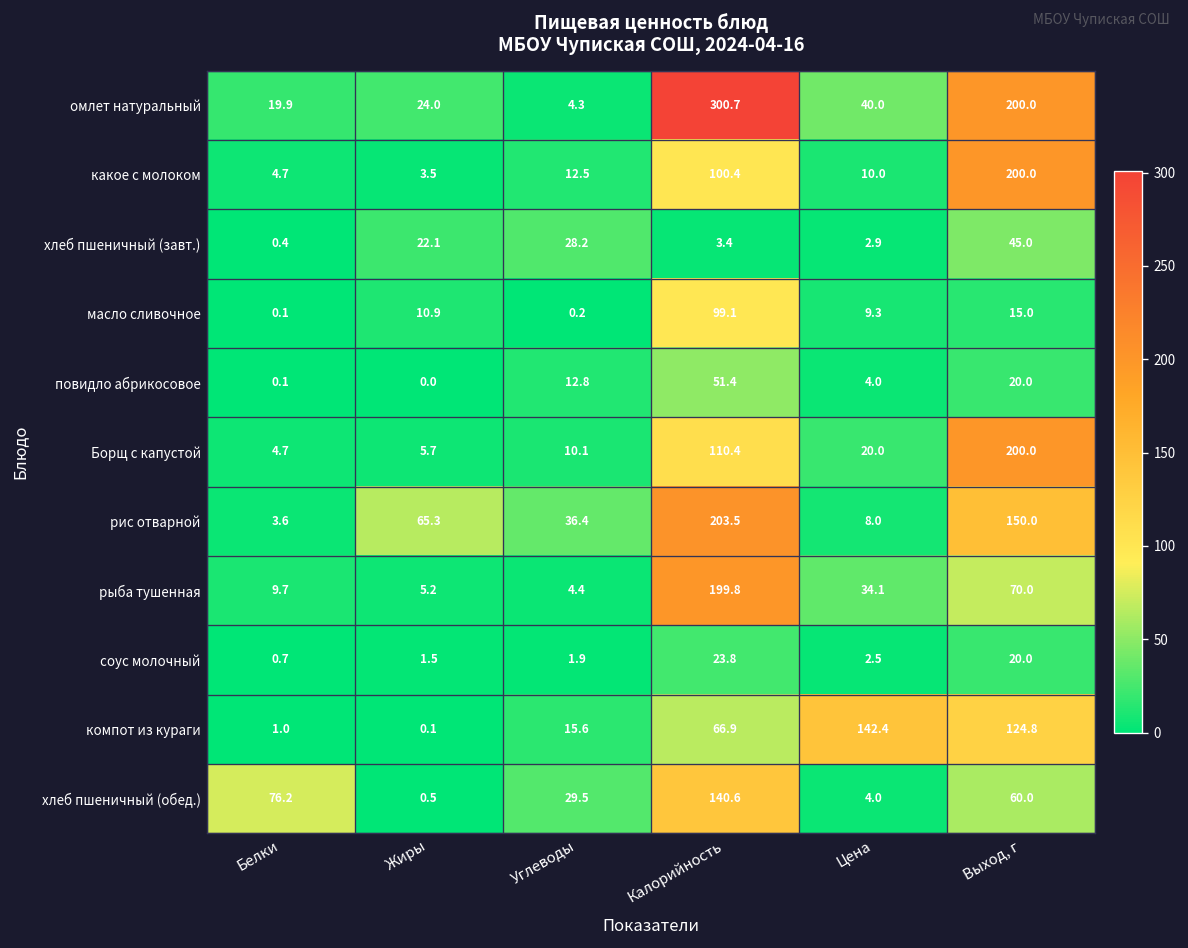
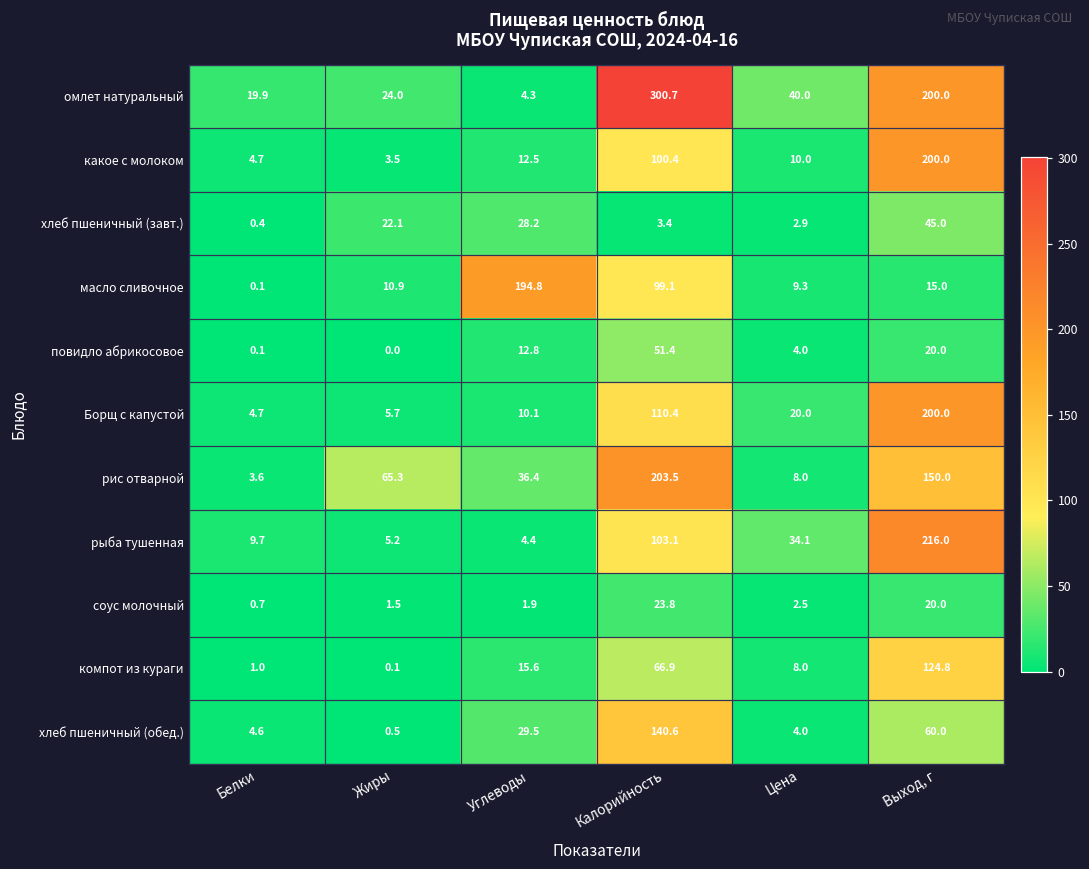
  {
    "омлет натуральный": {
      "Белки": 19.9,
      "Жиры": 24.0,
      "Углеводы": 4.3,
      "Калорийность": 300.7,
      "Цена": 40.0,
      "Выход, г": 200.0
    },
    "какое с молоком": {
      "Белки": 4.7,
      "Жиры": 3.5,
      "Углеводы": 12.5,
      "Калорийность": 100.4,
      "Цена": 10.0,
      "Выход, г": 200.0
    },
    "хлеб пшеничный (завт.)": {
      "Белки": 0.4,
      "Жиры": 22.1,
      "Углеводы": 28.2,
      "Калорийность": 3.4,
      "Цена": 2.9,
      "Выход, г": 45.0
    },
    "масло сливочное": {
      "Белки": 0.1,
      "Жиры": 10.9,
-     "Углеводы": 0.2,
+     "Углеводы": 194.8,
      "Калорийность": 99.1,
      "Цена": 9.3,
      "Выход, г": 15.0
    },
    "повидло абрикосовое": {
      "Белки": 0.1,
      "Жиры": 0.0,
      "Углеводы": 12.8,
      "Калорийность": 51.4,
      "Цена": 4.0,
      "Выход, г": 20.0
    },
    "Борщ с капустой": {
      "Белки": 4.7,
      "Жиры": 5.7,
      "Углеводы": 10.1,
      "Калорийность": 110.4,
      "Цена": 20.0,
      "Выход, г": 200.0
    },
    "рис отварной": {
      "Белки": 3.6,
      "Жиры": 65.3,
      "Углеводы": 36.4,
      "Калорийность": 203.5,
      "Цена": 8.0,
      "Выход, г": 150.0
    },
    "рыба тушенная": {
      "Белки": 9.7,
      "Жиры": 5.2,
      "Углеводы": 4.4,
-     "Калорийность": 199.8,
+     "Калорийность": 103.1,
      "Цена": 34.1,
-     "Выход, г": 70.0
+     "Выход, г": 216.0
    },
    "соус молочный": {
      "Белки": 0.7,
      "Жиры": 1.5,
      "Углеводы": 1.9,
      "Калорийность": 23.8,
      "Цена": 2.5,
      "Выход, г": 20.0
    },
    "компот из кураги": {
      "Белки": 1.0,
      "Жиры": 0.1,
      "Углеводы": 15.6,
      "Калорийность": 66.9,
-     "Цена": 142.4,
+     "Цена": 8.0,
      "Выход, г": 124.8
    },
    "хлеб пшеничный (обед.)": {
-     "Белки": 76.2,
+     "Белки": 4.6,
      "Жиры": 0.5,
      "Углеводы": 29.5,
      "Калорийность": 140.6,
      "Цена": 4.0,
      "Выход, г": 60.0
    }
  }
